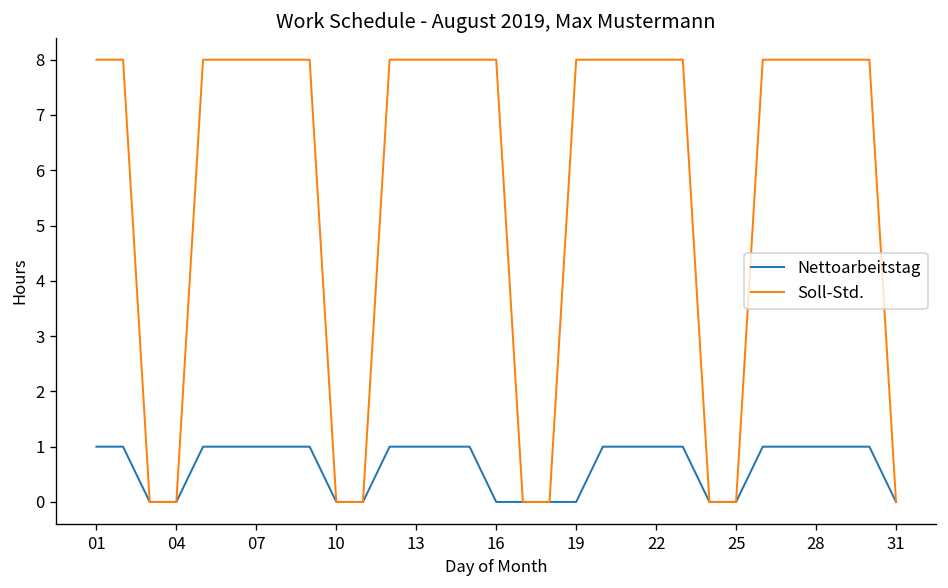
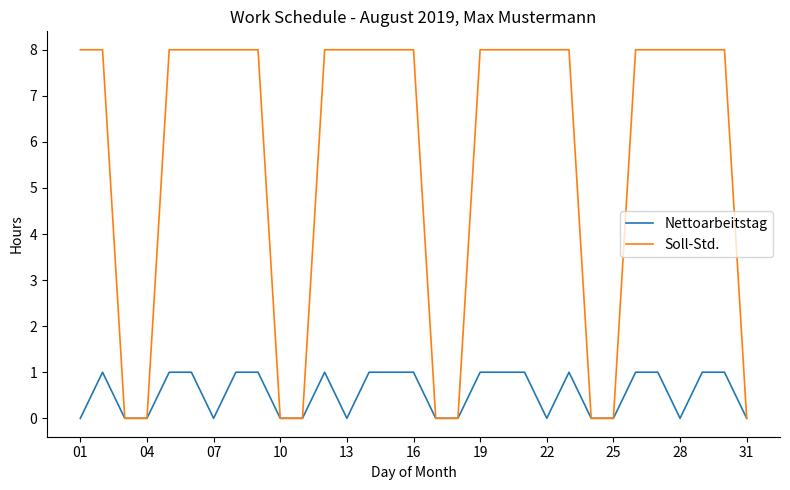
  {
    "Nettoarbeitstag": {
-     "01": 1,
-     "07": 1,
-     "13": 1,
-     "16": 0,
-     "19": 0,
-     "22": 1,
-     "28": 1
+     "01": 0,
+     "07": 0,
+     "13": 0,
+     "16": 1,
+     "19": 1,
+     "22": 0,
+     "28": 0
    },
    "Soll-Std.": {
      "01": 8,
      "07": 8,
      "13": 8,
      "16": 8,
      "19": 8,
      "22": 8,
      "28": 8
    }
  }
